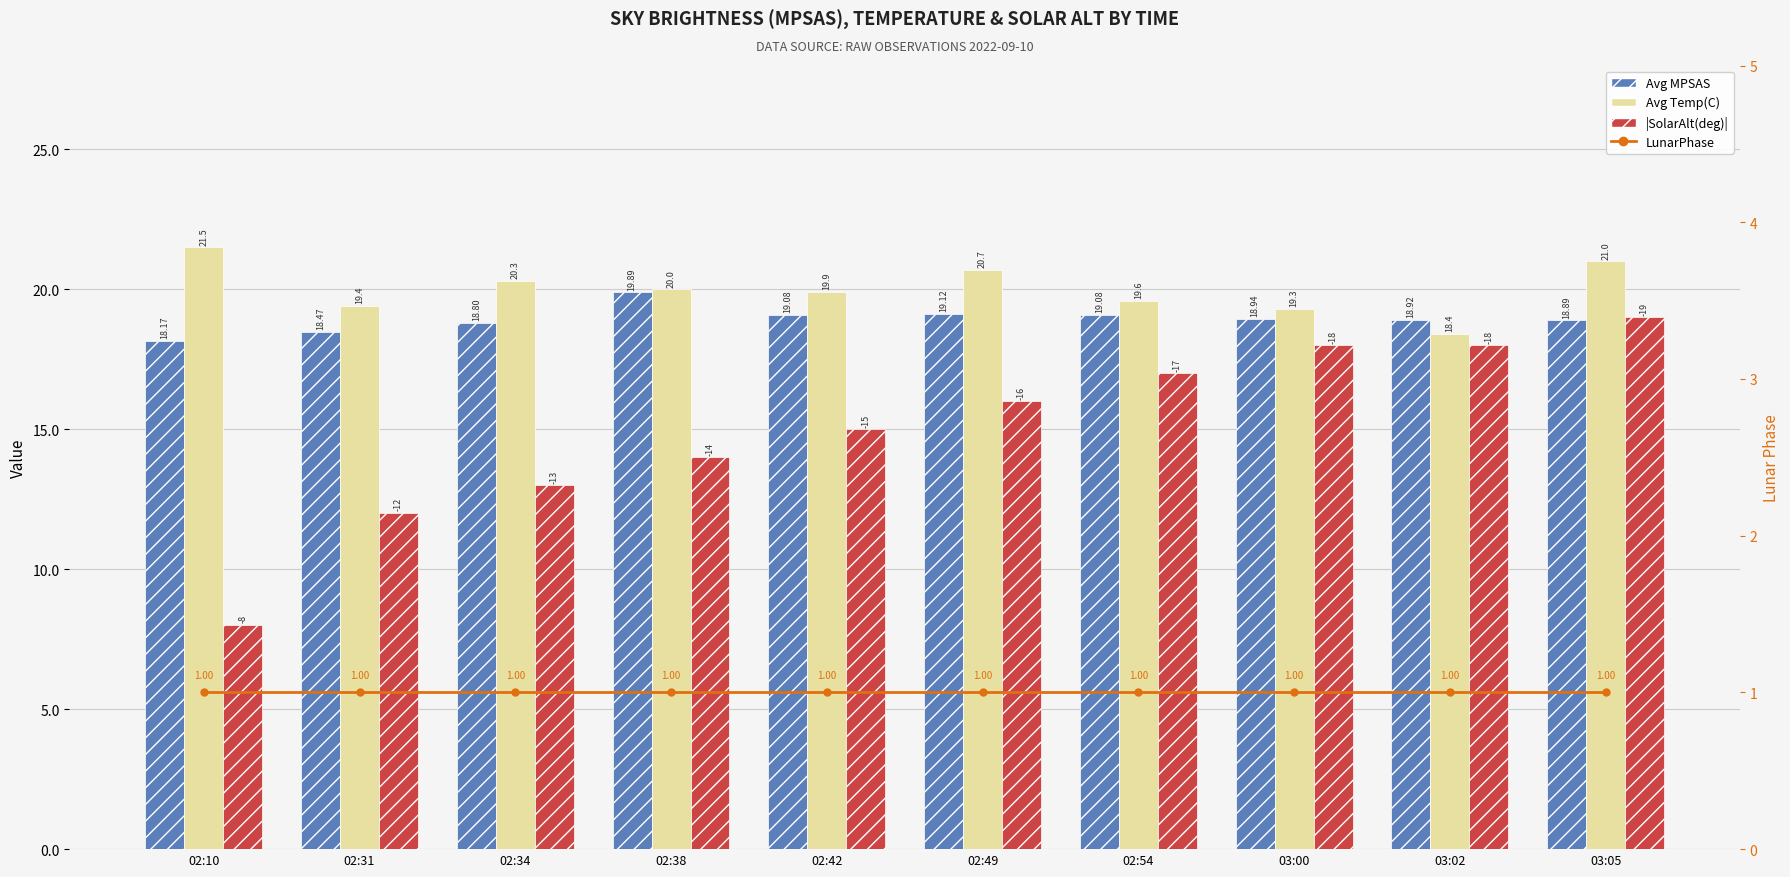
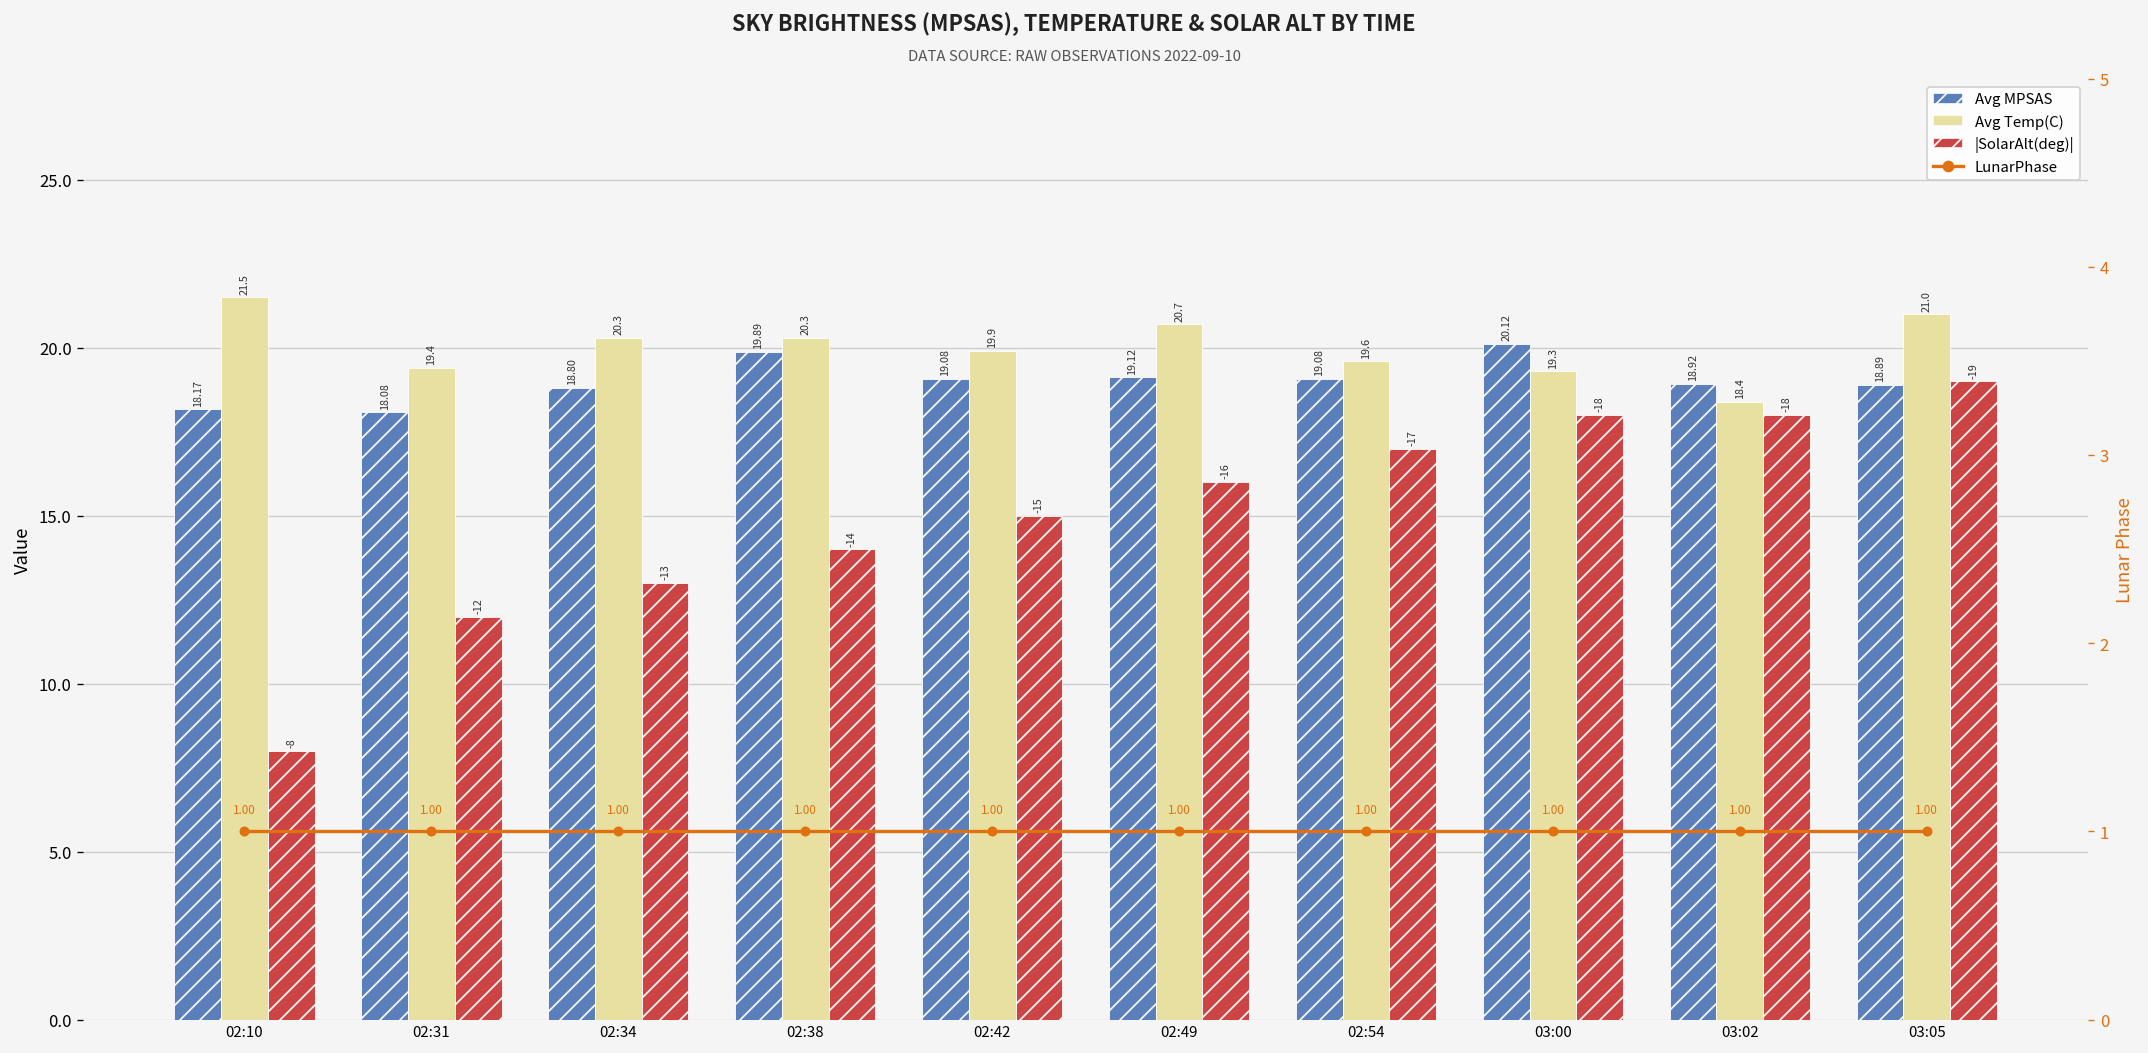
  {
    "Avg MPSAS": {
      "02:10": 18.17,
-     "02:31": 18.47,
+     "02:31": 18.08,
      "02:34": 18.80,
      "02:38": 19.89,
      "02:42": 19.08,
      "02:49": 19.12,
      "02:54": 19.08,
-     "03:00": 18.94,
+     "03:00": 20.12,
      "03:02": 18.92,
      "03:05": 18.89
    },
    "Avg Temp(C)": {
      "02:10": 21.5,
      "02:31": 19.4,
      "02:34": 20.3,
-     "02:38": 20.0,
+     "02:38": 20.3,
      "02:42": 19.9,
      "02:49": 20.7,
      "02:54": 19.6,
      "03:00": 19.3,
      "03:02": 18.4,
      "03:05": 21.0
    },
    "LunarPhase": {
      "02:10": 1.00,
      "02:31": 1.00,
      "02:34": 1.00,
      "02:38": 1.00,
      "02:42": 1.00,
      "02:49": 1.00,
      "02:54": 1.00,
      "03:00": 1.00,
      "03:02": 1.00,
      "03:05": 1.00
    }
  }
